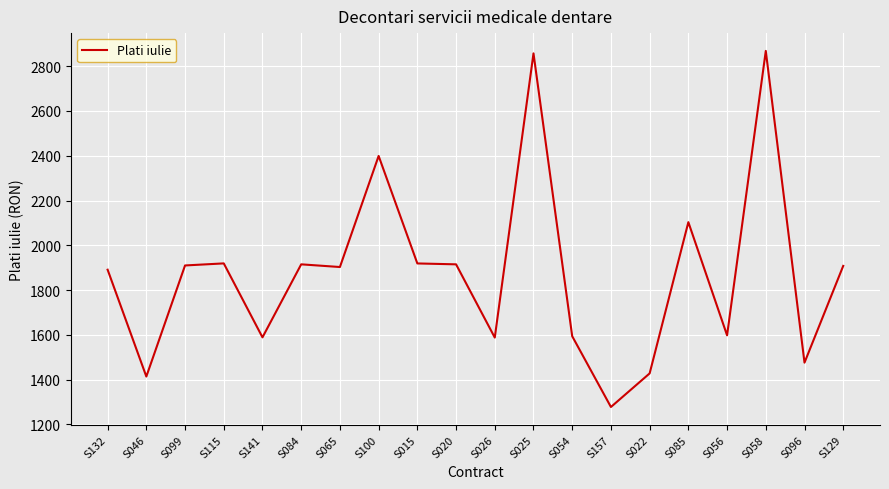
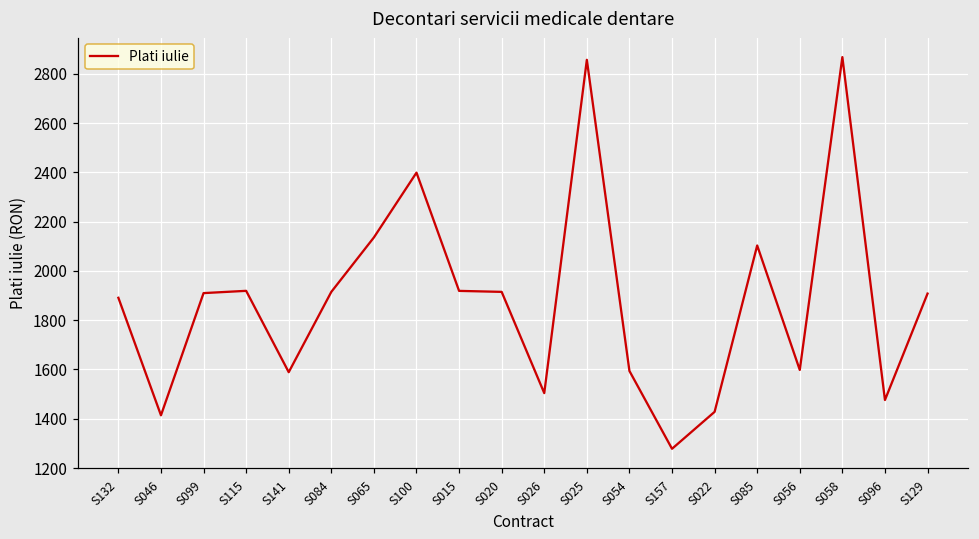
  {
    "S132": 1890,
    "S046": 1410,
    "S099": 1910,
    "S115": 1920,
    "S141": 1590,
    "S084": 1920,
-   "S065": 1900,
+   "S065": 2140,
    "S100": 2400,
    "S015": 1920,
    "S020": 1920,
-   "S026": 1590,
+   "S026": 1500,
    "S025": 2860,
    "S054": 1590,
    "S157": 1280,
    "S022": 1430,
    "S085": 2100,
    "S056": 1600,
    "S058": 2870,
    "S096": 1480,
    "S129": 1910
  }
